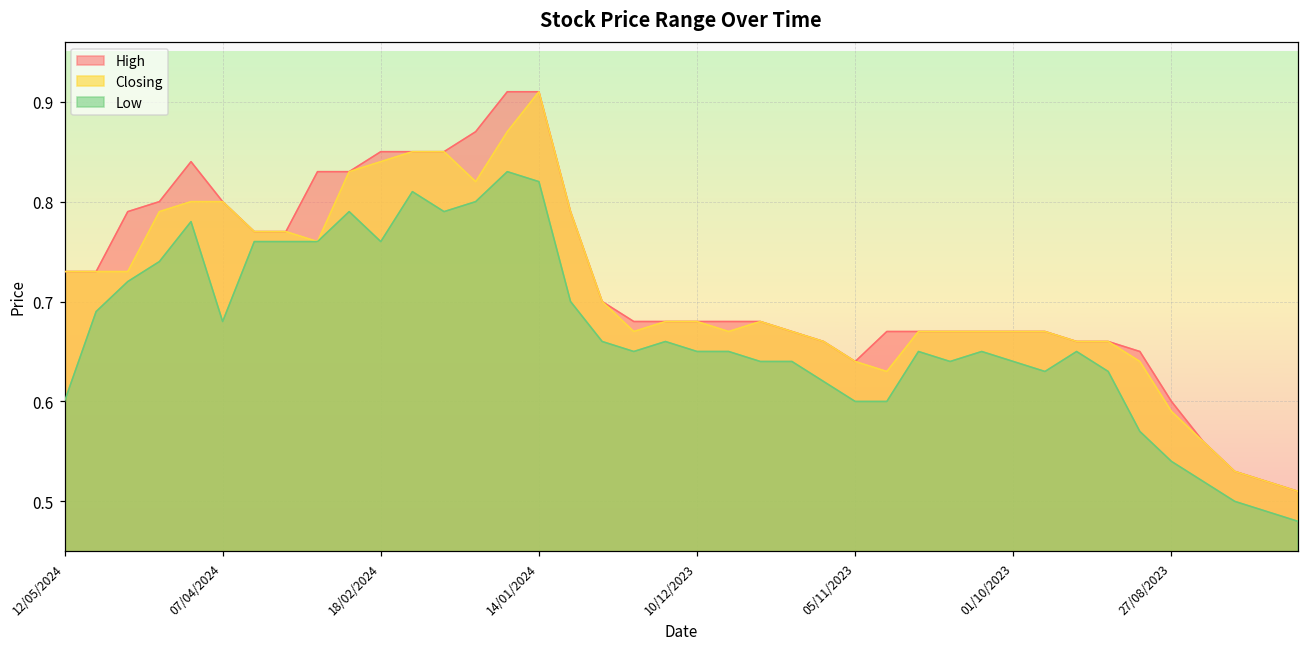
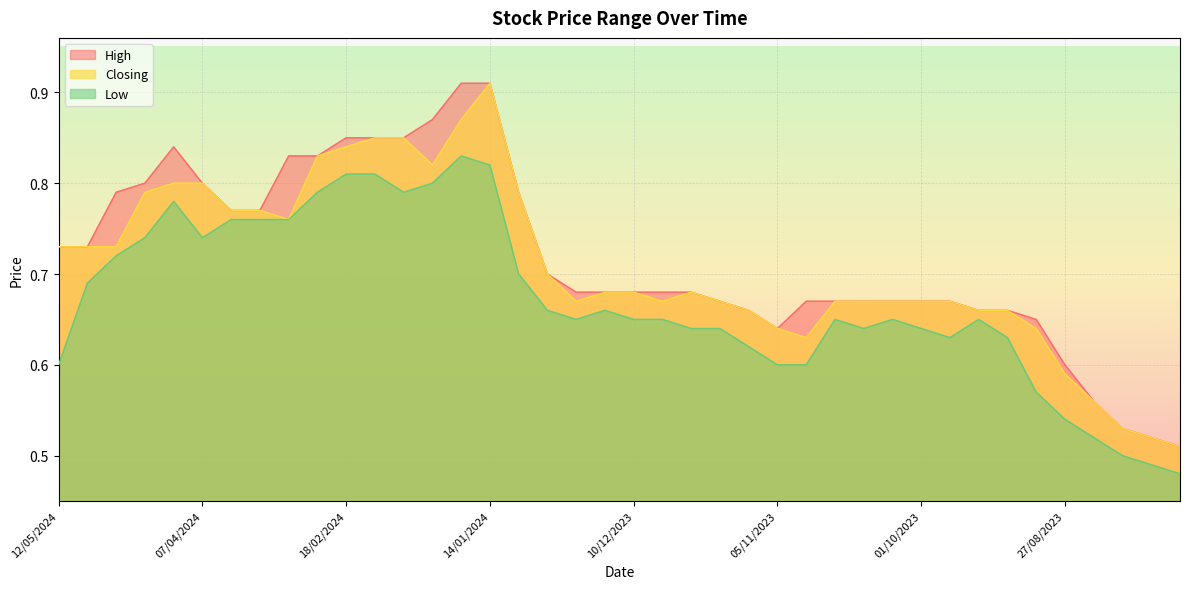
  {
    "High": {
      "18/02/2024": 0.85,
      "27/08/2023": 0.60
    },
    "Closing": {
      "18/02/2024": 0.84,
      "27/08/2023": 0.59
    },
    "Low": {
      "12/05/2024": 0.60,
-     "07/04/2024": 0.68,
-     "18/02/2024": 0.76,
+     "07/04/2024": 0.74,
+     "18/02/2024": 0.81,
      "14/01/2024": 0.82,
      "10/12/2023": 0.65,
      "05/11/2023": 0.60,
      "01/10/2023": 0.64,
      "27/08/2023": 0.54
    }
  }
